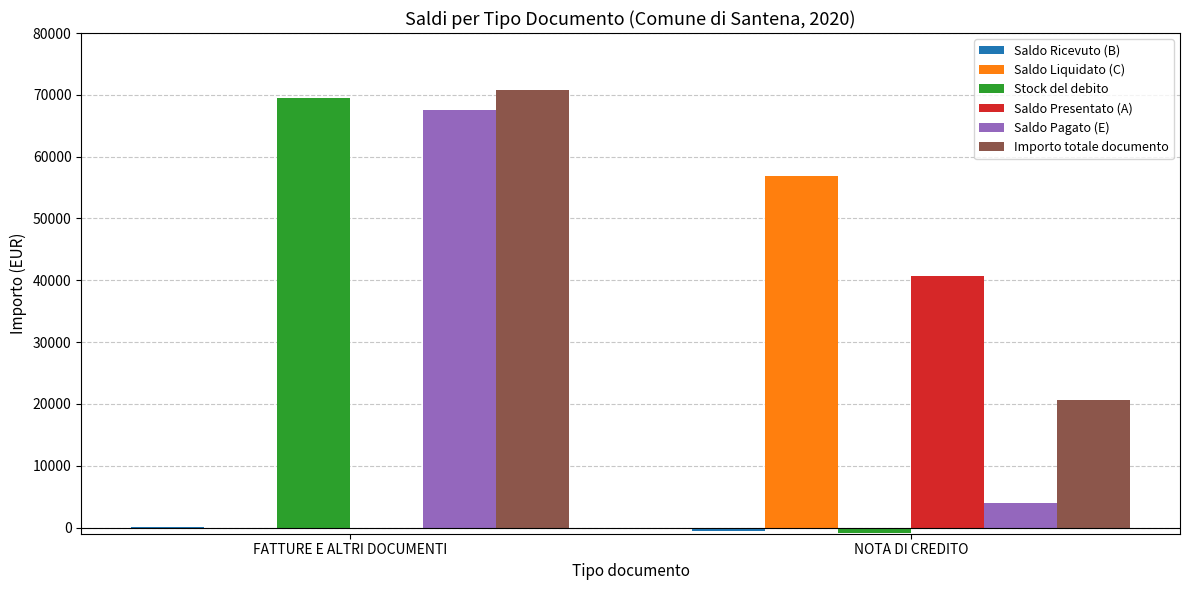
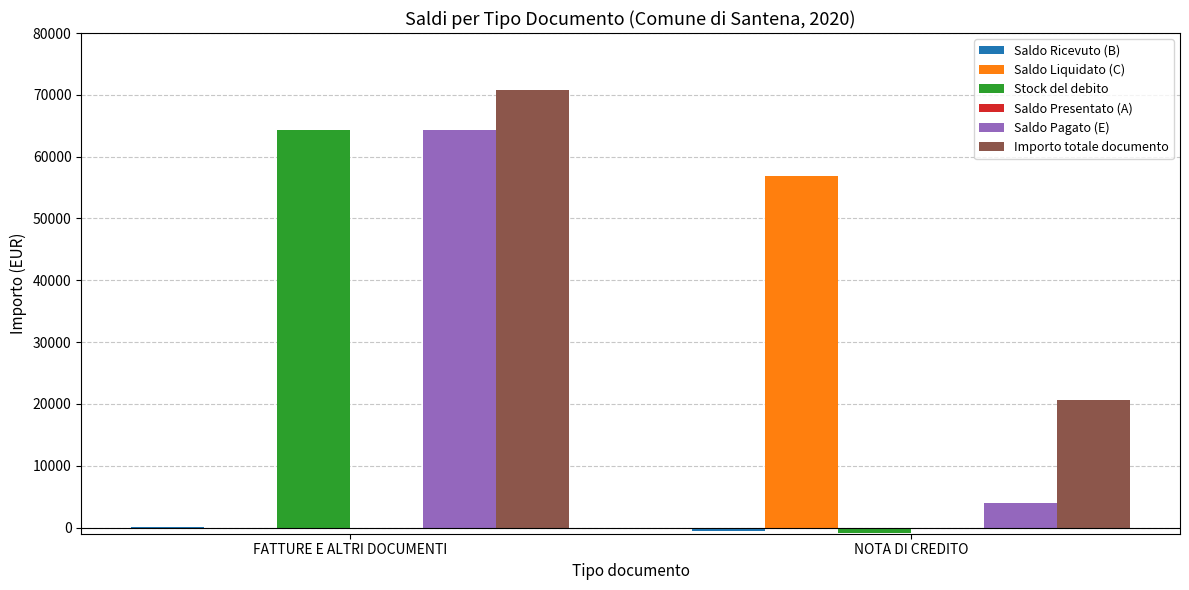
  {
    "Saldo Ricevuto (B)": {
      "NOTA DI CREDITO": -1000
    },
    "Saldo Liquidato (C)": {
      "FATTURE E ALTRI DOCUMENTI": 0,
      "NOTA DI CREDITO": 57000
    },
    "Stock del debito": {
-     "FATTURE E ALTRI DOCUMENTI": 70000,
+     "FATTURE E ALTRI DOCUMENTI": 64000,
      "NOTA DI CREDITO": -1000
    },
    "Saldo Presentato (A)": {
      "FATTURE E ALTRI DOCUMENTI": 0,
-     "NOTA DI CREDITO": 41000
+     "NOTA DI CREDITO": 0
    },
    "Saldo Pagato (E)": {
-     "FATTURE E ALTRI DOCUMENTI": 68000,
+     "FATTURE E ALTRI DOCUMENTI": 64000,
      "NOTA DI CREDITO": 4000
    },
    "Importo totale documento": {
      "FATTURE E ALTRI DOCUMENTI": 71000,
      "NOTA DI CREDITO": 21000
    }
  }
